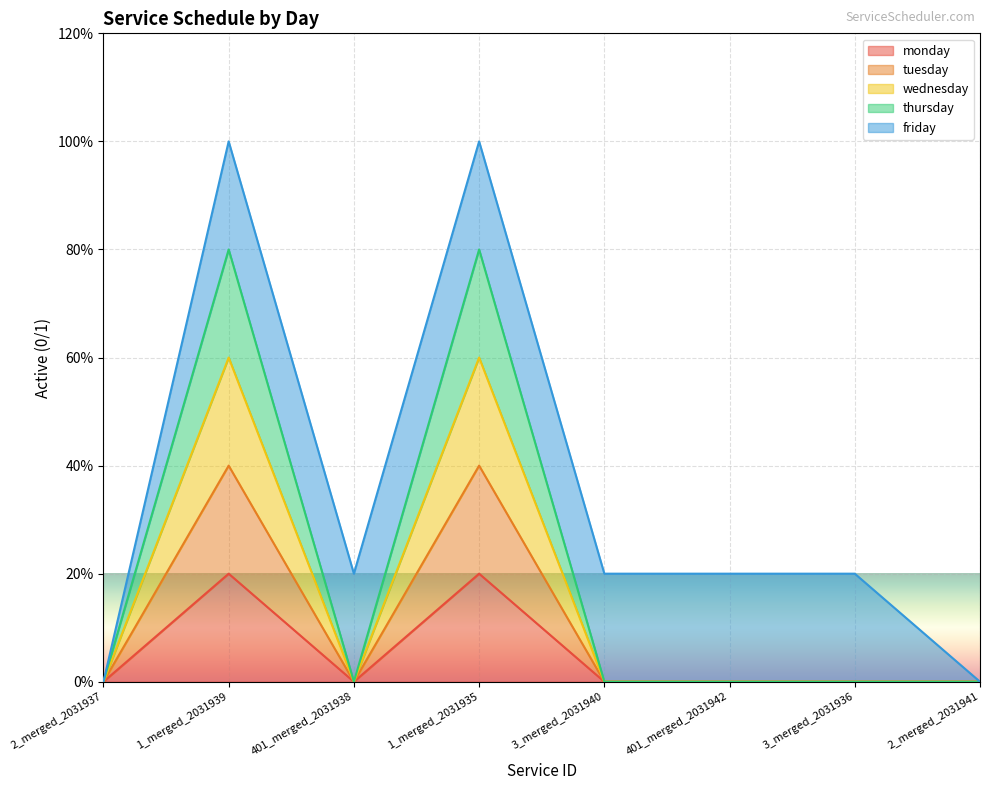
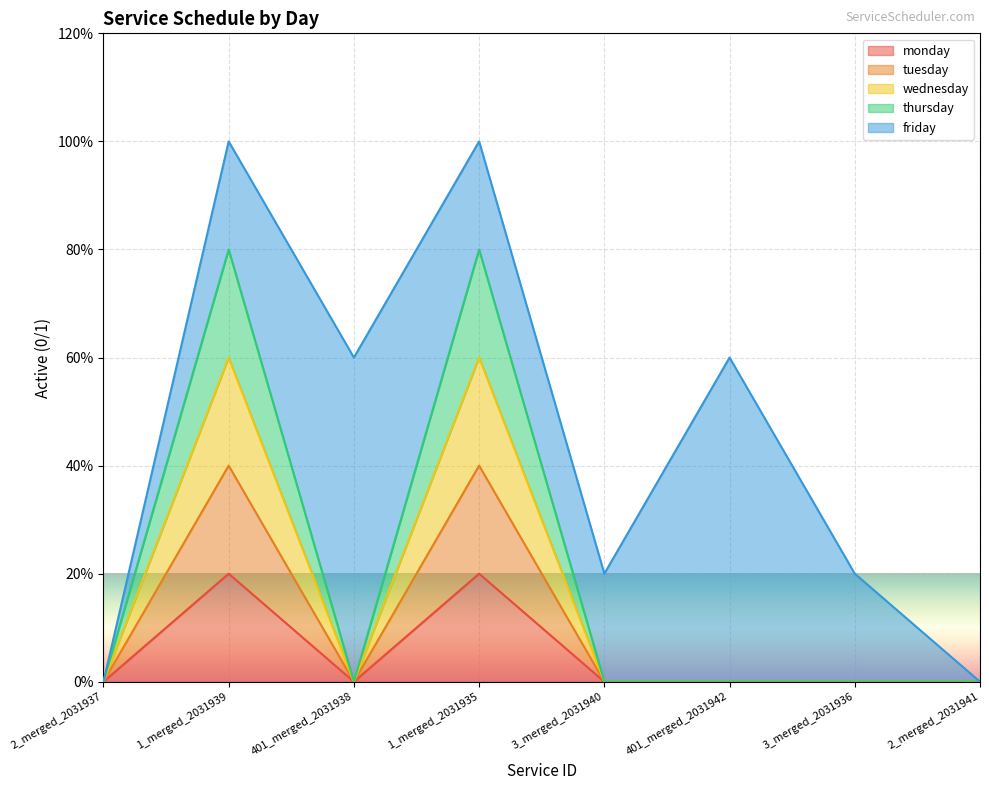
  {
    "thursday": {
      "1_merged_2031939": "20%",
      "1_merged_2031935": "20%"
    },
    "friday": {
      "1_merged_2031939": "20%",
-     "401_merged_2031938": "20%",
+     "401_merged_2031938": "60%",
      "1_merged_2031935": "20%",
      "3_merged_2031940": "20%",
-     "401_merged_2031942": "20%",
+     "401_merged_2031942": "60%",
      "3_merged_2031936": "20%"
    }
  }
